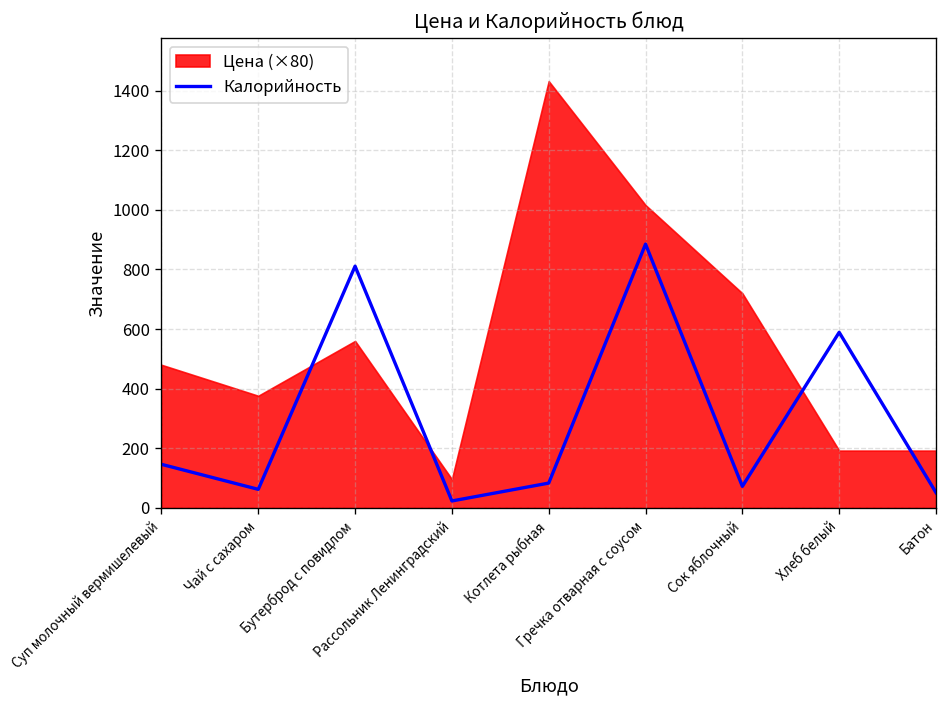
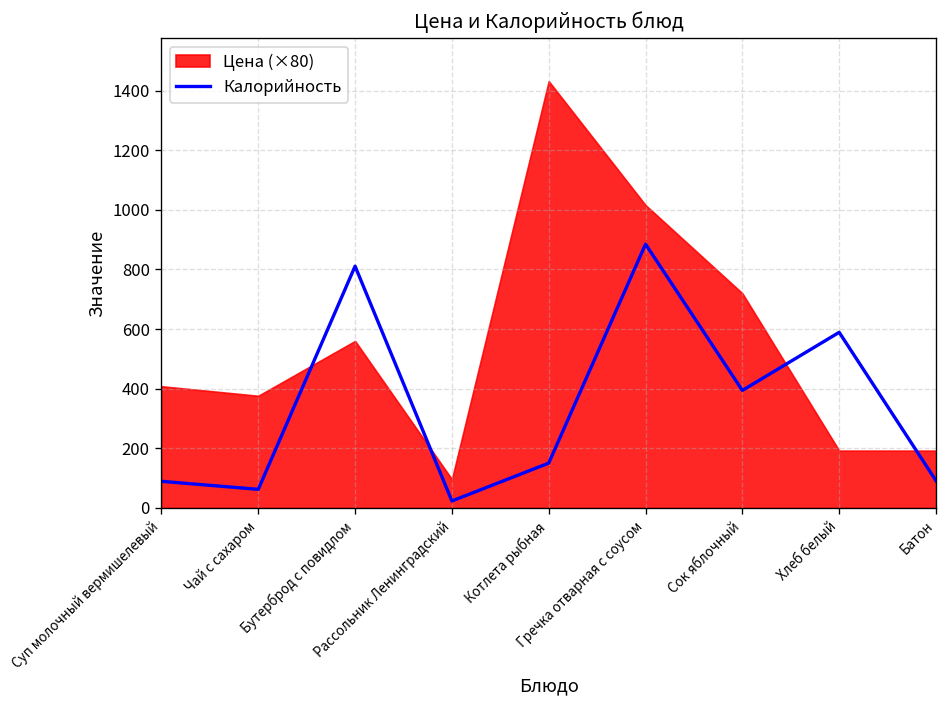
  {
    "Калорийность": {
-     "Суп молочный вермишелевый": 150,
+     "Суп молочный вермишелевый": 90,
      "Чай с сахаром": 60,
      "Бутерброд с повидлом": 810,
      "Рассольник Ленинградский": 20,
-     "Котлета рыбная": 80,
+     "Котлета рыбная": 150,
      "Гречка отварная с соусом": 890,
-     "Сок яблочный": 70,
+     "Сок яблочный": 390,
      "Хлеб белый": 590,
-     "Батон": 50
+     "Батон": 90
    },
    "Цена (×80)": {
-     "Суп молочный вермишелевый": 480,
+     "Суп молочный вермишелевый": 410,
      "Чай с сахаром": 380,
      "Бутерброд с повидлом": 560,
      "Рассольник Ленинградский": 100,
      "Котлета рыбная": 1430,
      "Гречка отварная с соусом": 1020,
      "Сок яблочный": 720,
      "Хлеб белый": 190,
      "Батон": 190
    }
  }
